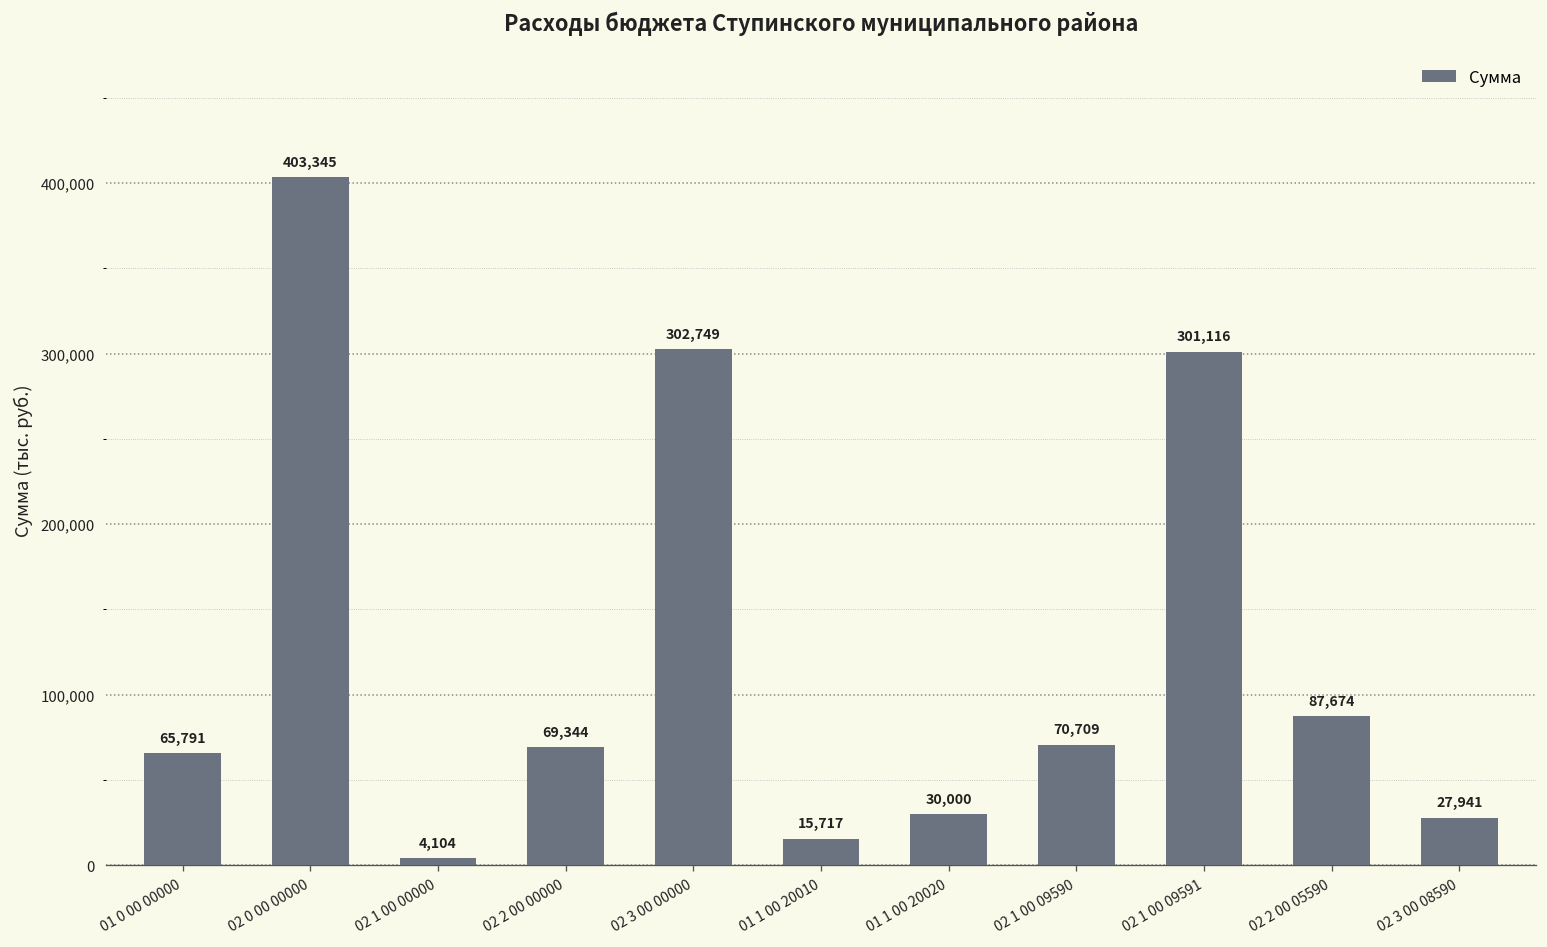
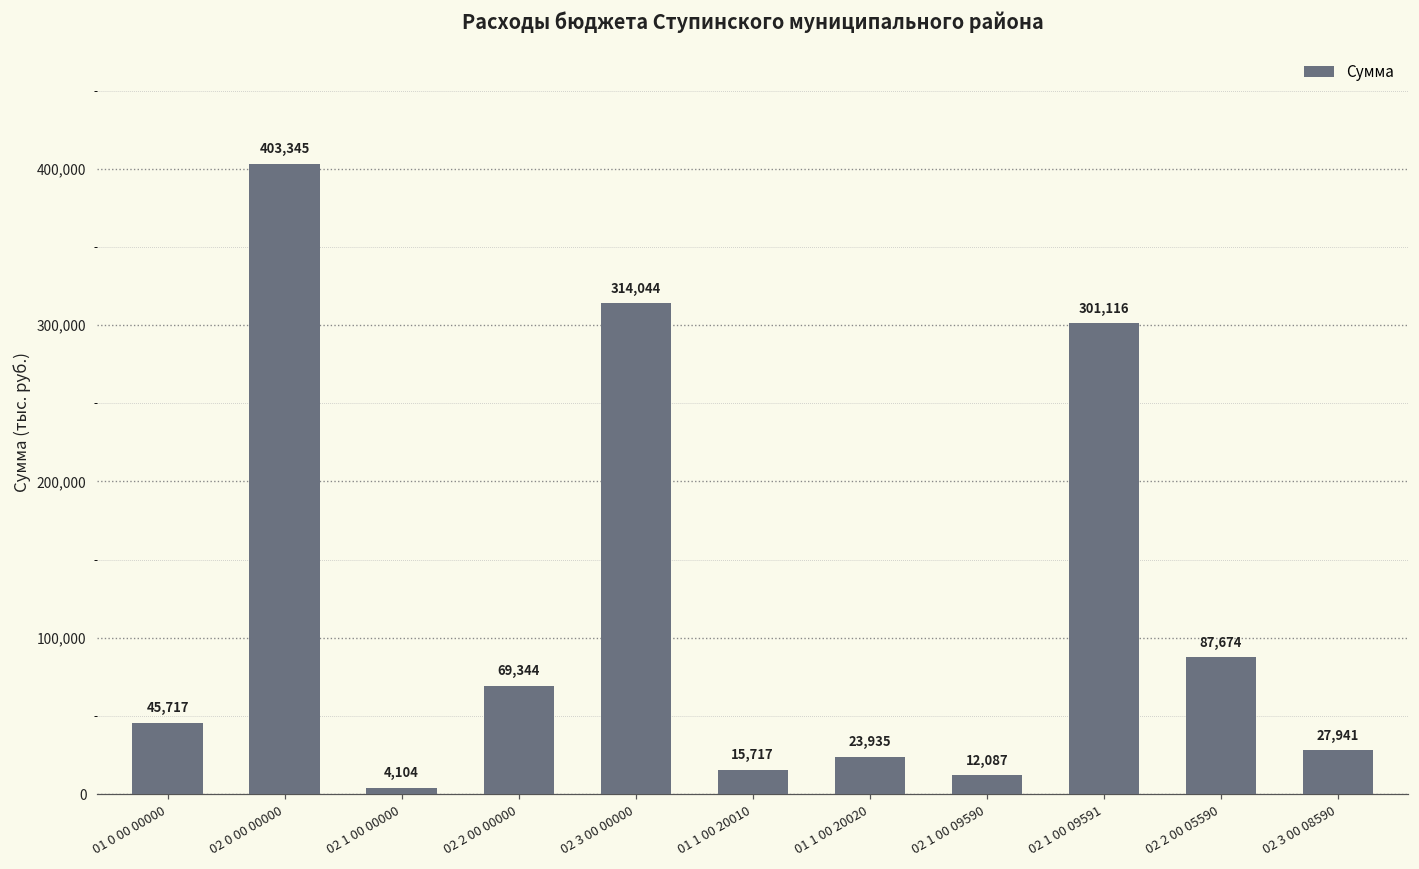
  {
-   "01 0 00 00000": "65,791",
+   "01 0 00 00000": "45,717",
    "02 0 00 00000": "403,345",
    "02 1 00 00000": "4,104",
    "02 2 00 00000": "69,344",
-   "02 3 00 00000": "302,749",
+   "02 3 00 00000": "314,044",
    "01 1 00 20010": "15,717",
-   "01 1 00 20020": "30,000",
-   "02 1 00 09590": "70,709",
+   "01 1 00 20020": "23,935",
+   "02 1 00 09590": "12,087",
    "02 1 00 09591": "301,116",
    "02 2 00 05590": "87,674",
    "02 3 00 08590": "27,941"
  }
